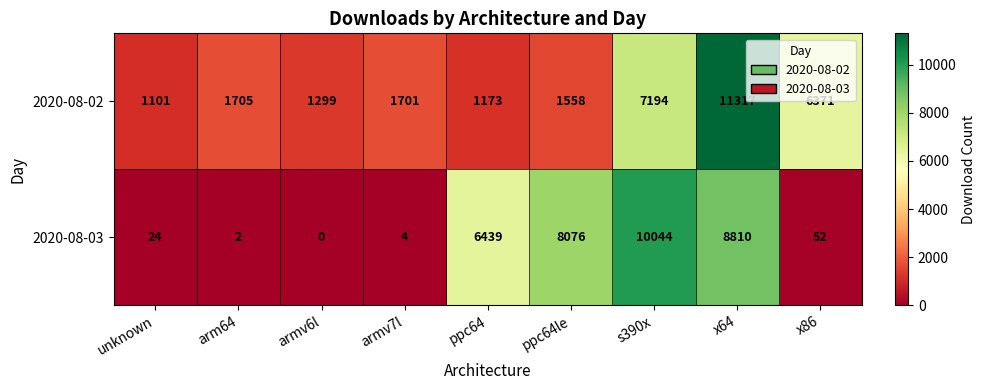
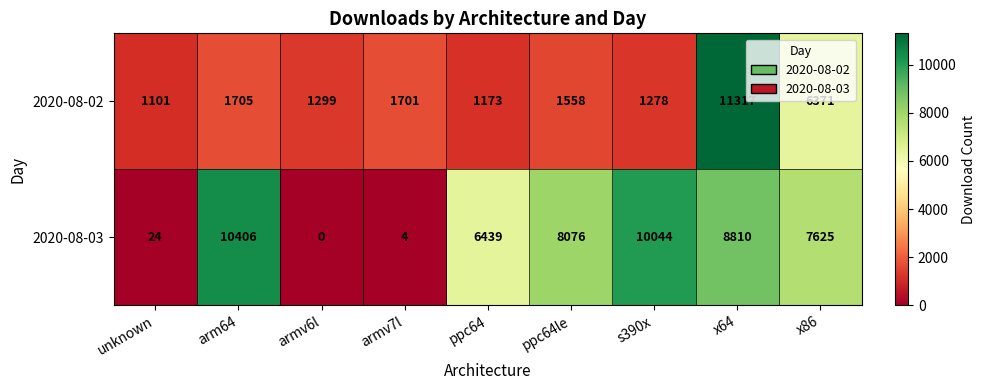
  {
    "2020-08-02": {
      "unknown": 1101,
      "arm64": 1705,
      "armv6l": 1299,
      "armv7l": 1701,
      "ppc64": 1173,
      "ppc64le": 1558,
-     "s390x": 7194
+     "s390x": 1278
    },
    "2020-08-03": {
      "unknown": 24,
-     "arm64": 2,
+     "arm64": 10406,
      "armv6l": 0,
      "armv7l": 4,
      "ppc64": 6439,
      "ppc64le": 8076,
      "s390x": 10044,
      "x64": 8810,
-     "x86": 52
+     "x86": 7625
    }
  }
